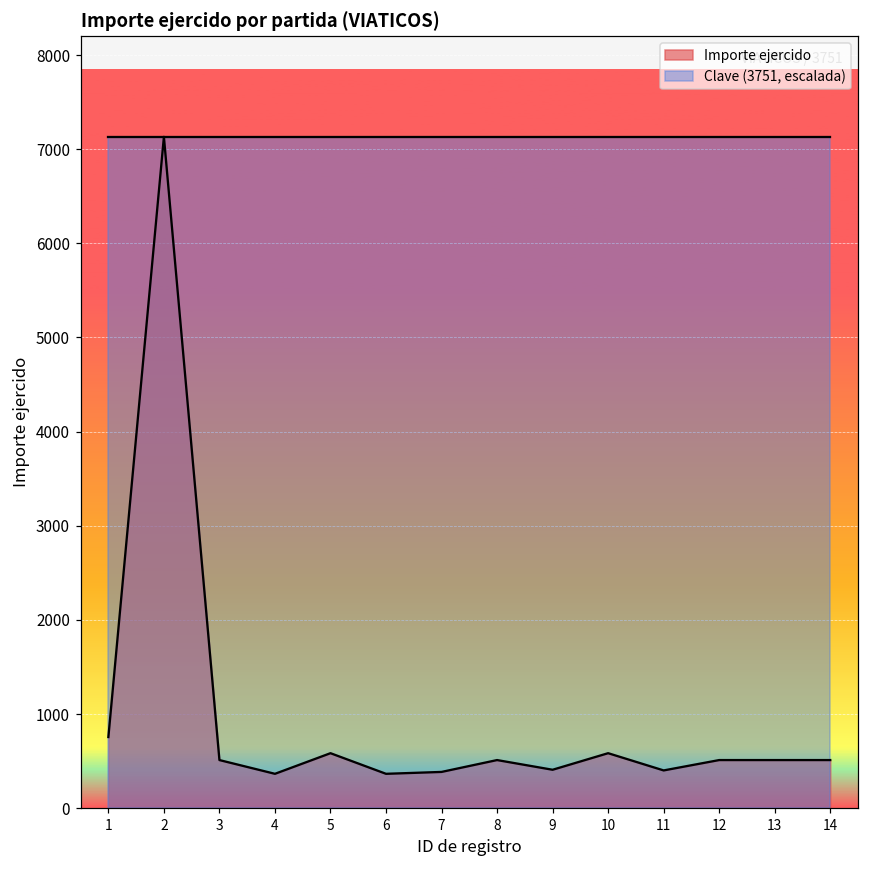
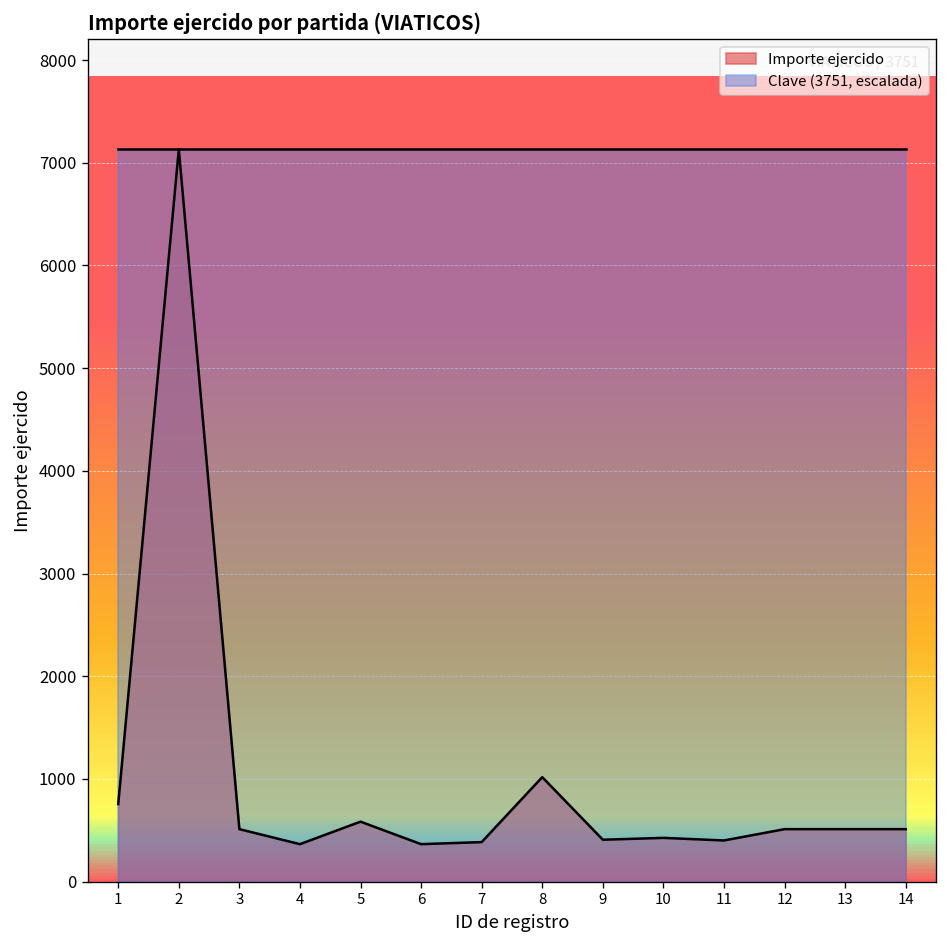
  {
    "Importe ejercido": {
      "1": 800,
      "3": 500,
      "4": 400,
      "5": 600,
      "6": 400,
      "7": 400,
-     "8": 500,
+     "8": 1000,
      "9": 400,
-     "10": 600,
+     "10": 400,
      "11": 400,
      "12": 500,
      "13": 500,
      "14": 500
    },
    "Clave (3751, escalada)": {
      "1": 7100,
      "3": 7100,
      "4": 7100,
      "5": 7100,
      "6": 7100,
      "7": 7100,
      "8": 7100,
      "9": 7100,
      "10": 7100,
      "11": 7100,
      "12": 7100,
      "13": 7100,
      "14": 7100
    }
  }
